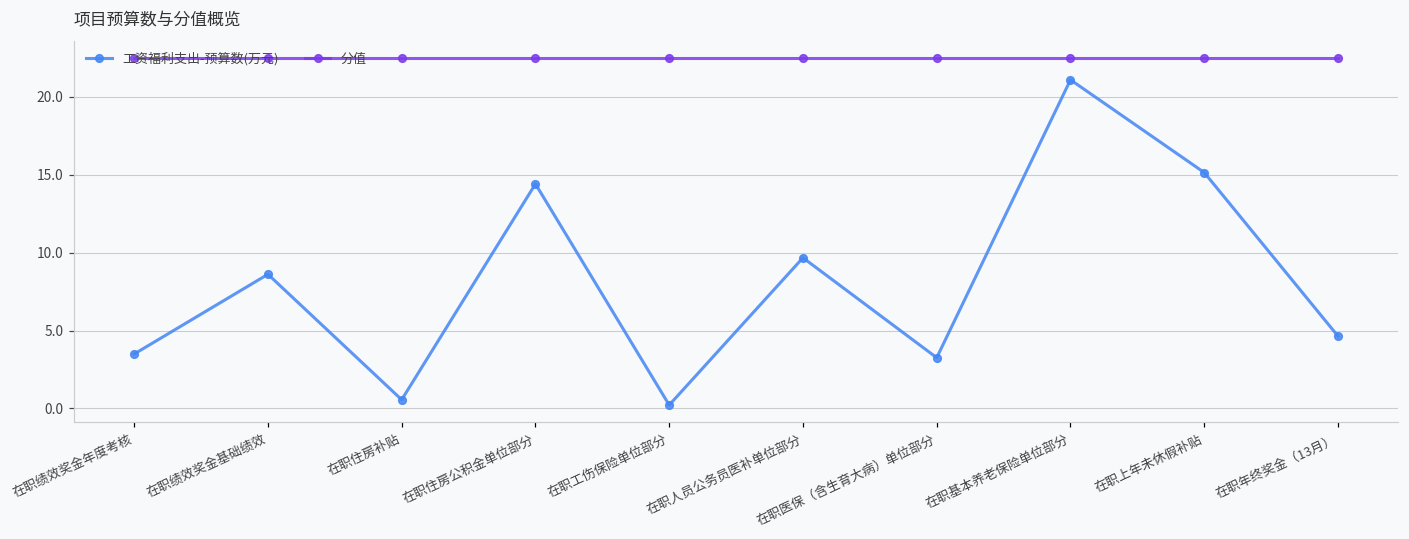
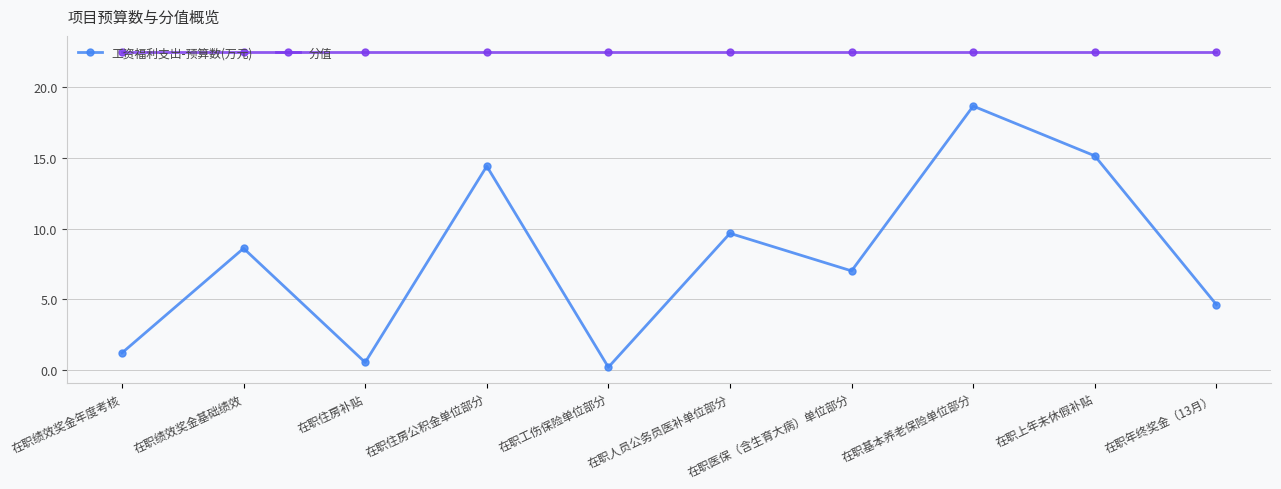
  {
    "工资福利支出-预算数(万元)": {
-     "在职绩效奖金年度考核": 3.5,
+     "在职绩效奖金年度考核": 1.2,
      "在职绩效奖金基础绩效": 8.6,
      "在职住房补贴": 0.6,
      "在职住房公积金单位部分": 14.4,
      "在职工伤保险单位部分": 0.2,
      "在职人员公务员医补单位部分": 9.7,
-     "在职医保（含生育大病）单位部分": 3.3,
-     "在职基本养老保险单位部分": 21.1,
+     "在职医保（含生育大病）单位部分": 7.0,
+     "在职基本养老保险单位部分": 18.7,
      "在职上年未休假补贴": 15.1,
      "在职年终奖金（13月）": 4.6
    },
    "分值": {
      "在职绩效奖金年度考核": 22.5,
      "在职绩效奖金基础绩效": 22.5,
      "在职住房补贴": 22.5,
      "在职住房公积金单位部分": 22.5,
      "在职工伤保险单位部分": 22.5,
      "在职人员公务员医补单位部分": 22.5,
      "在职医保（含生育大病）单位部分": 22.5,
      "在职基本养老保险单位部分": 22.5,
      "在职上年未休假补贴": 22.5,
      "在职年终奖金（13月）": 22.5
    }
  }
